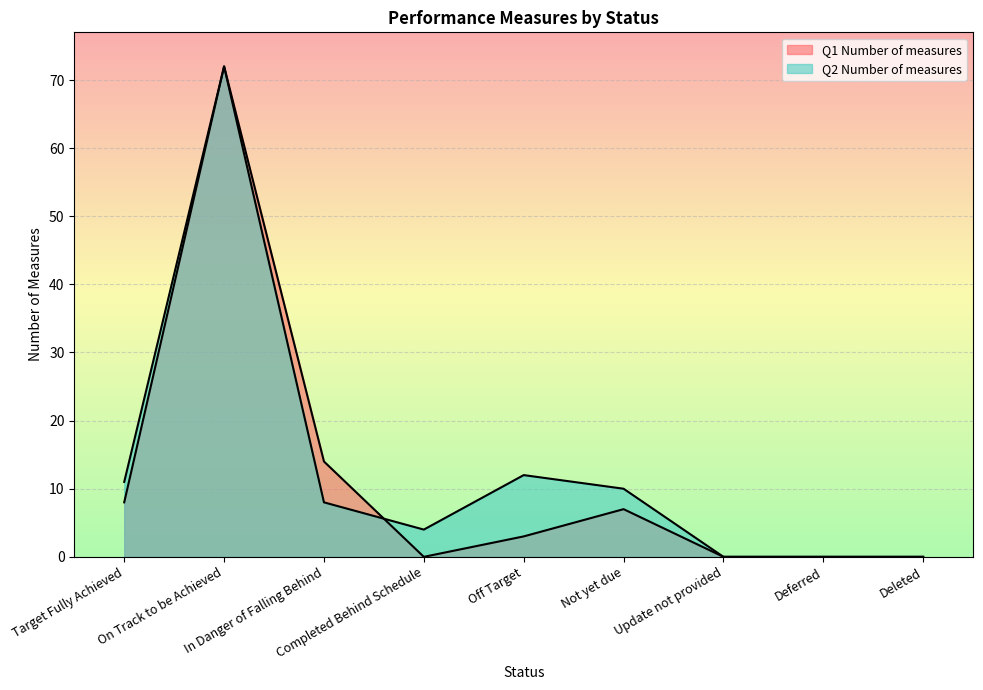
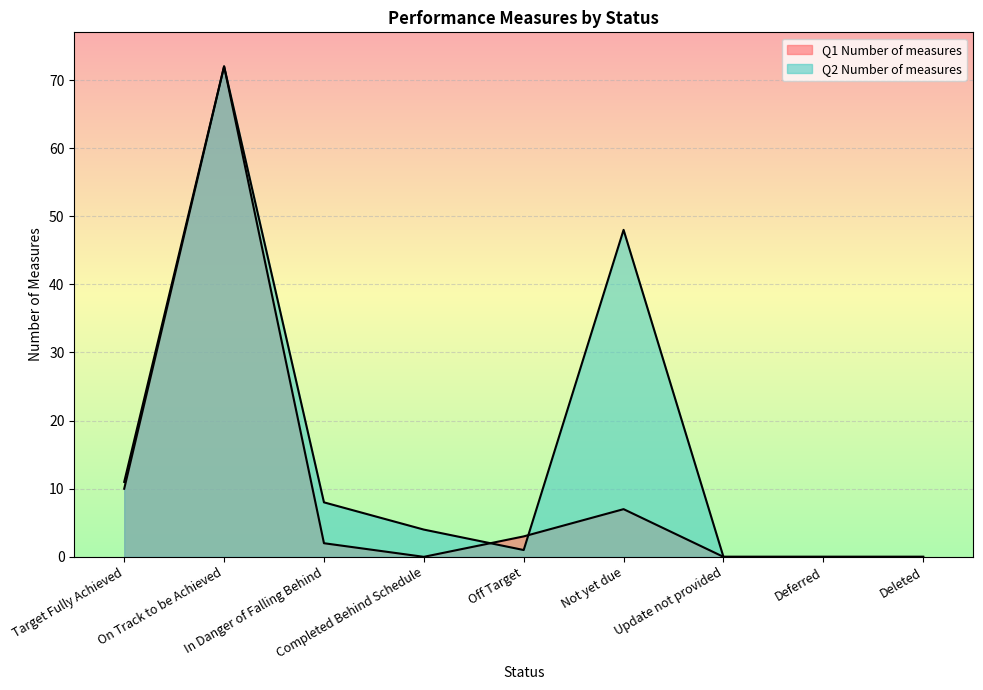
  {
    "Q1 Number of measures": {
-     "Target Fully Achieved": 8,
-     "In Danger of Falling Behind": 14,
+     "Target Fully Achieved": 10,
+     "In Danger of Falling Behind": 2,
      "Completed Behind Schedule": 0,
      "Off Target": 3,
      "Not yet due": 7
    },
    "Q2 Number of measures": {
      "Target Fully Achieved": 11,
      "In Danger of Falling Behind": 8,
      "Completed Behind Schedule": 4,
-     "Off Target": 12,
-     "Not yet due": 10
+     "Off Target": 1,
+     "Not yet due": 48
    }
  }
